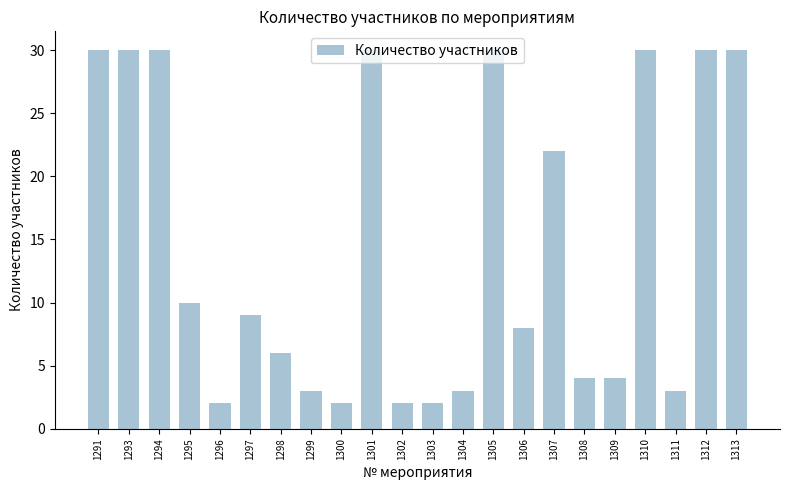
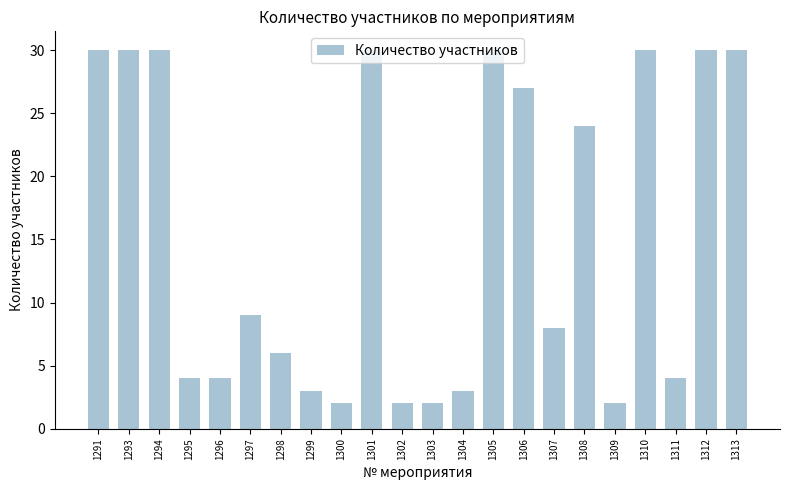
  {
    "1291": 30,
    "1293": 30,
    "1294": 30,
-   "1295": 10,
-   "1296": 2,
+   "1295": 4,
+   "1296": 4,
    "1297": 9,
    "1298": 6,
    "1299": 3,
    "1300": 2,
    "1302": 2,
    "1303": 2,
    "1304": 3,
-   "1306": 8,
-   "1307": 22,
-   "1308": 4,
-   "1309": 4,
+   "1306": 27,
+   "1307": 8,
+   "1308": 24,
+   "1309": 2,
    "1310": 30,
-   "1311": 3,
+   "1311": 4,
    "1312": 30,
    "1313": 30
  }
